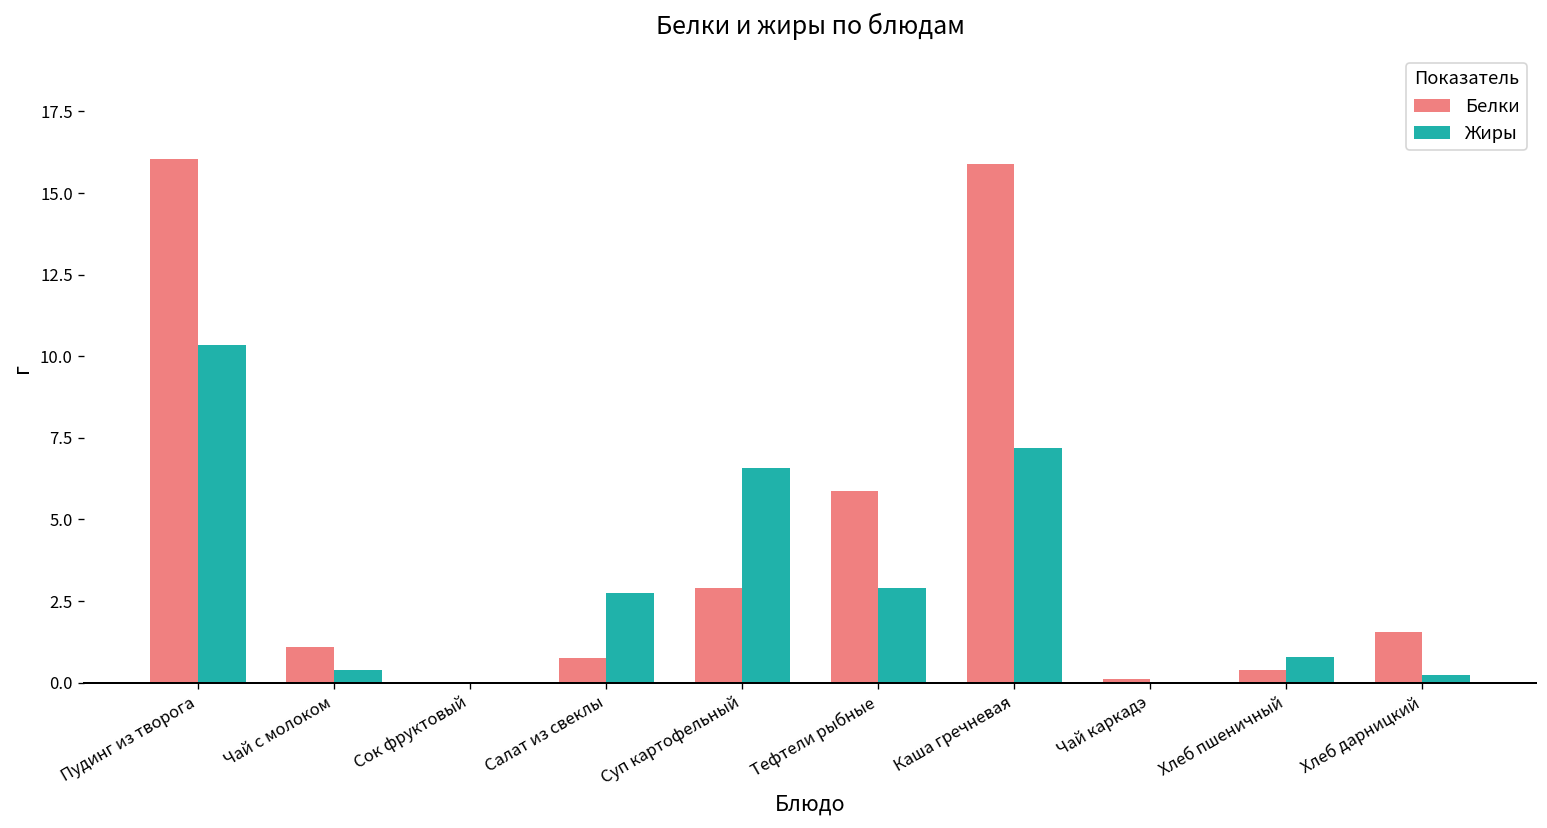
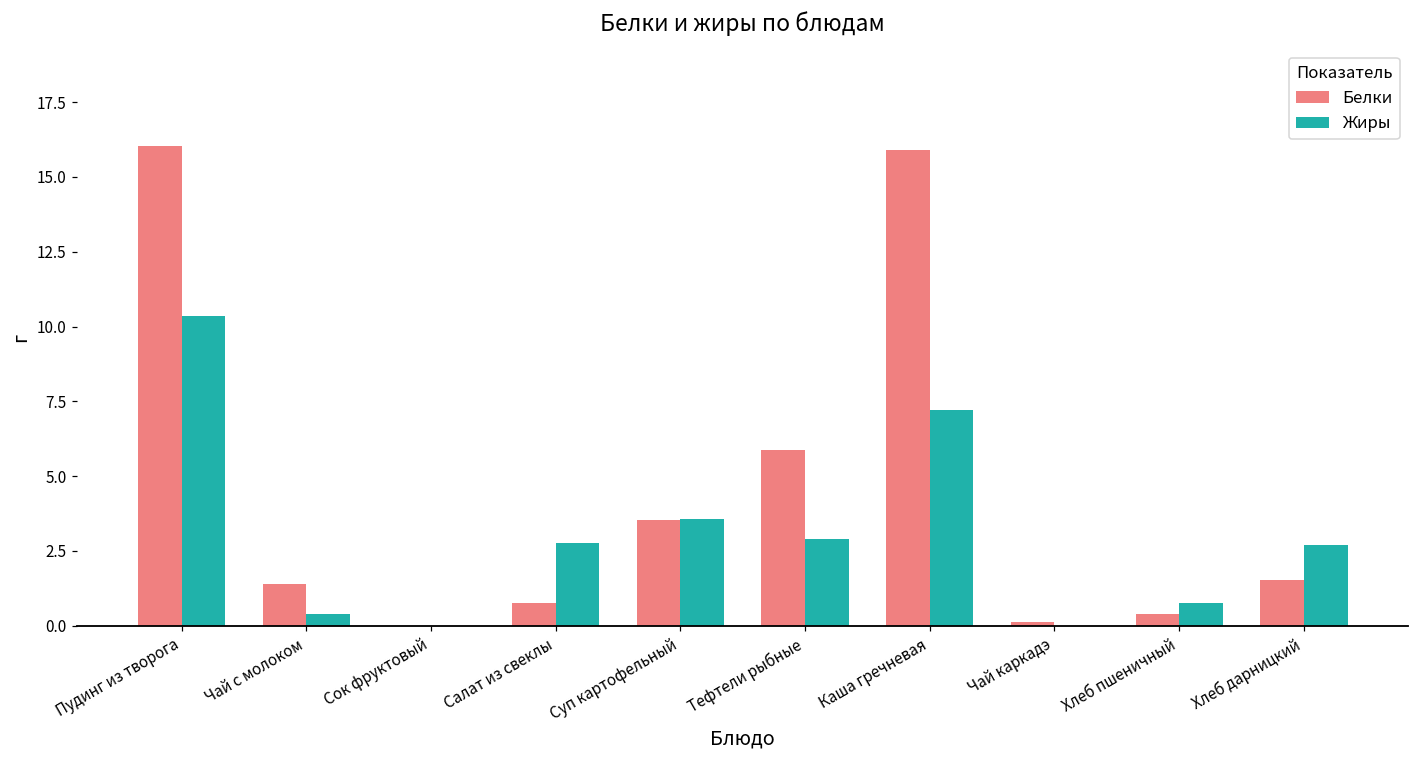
  {
    "Белки": {
      "Пудинг из творога": 16.1,
-     "Чай с молоком": 1.1,
+     "Чай с молоком": 1.4,
      "Сок фруктовый": 0.0,
      "Салат из свеклы": 0.8,
-     "Суп картофельный": 2.9,
+     "Суп картофельный": 3.5,
      "Тефтели рыбные": 5.9,
      "Каша гречневая": 15.9,
      "Чай каркадэ": 0.1,
      "Хлеб пшеничный": 0.4,
      "Хлеб дарницкий": 1.5
    },
    "Жиры": {
      "Пудинг из творога": 10.3,
      "Чай с молоком": 0.4,
      "Сок фруктовый": 0.0,
      "Салат из свеклы": 2.8,
-     "Суп картофельный": 6.6,
+     "Суп картофельный": 3.6,
      "Тефтели рыбные": 2.9,
      "Каша гречневая": 7.2,
      "Чай каркадэ": 0.0,
      "Хлеб пшеничный": 0.8,
-     "Хлеб дарницкий": 0.2
+     "Хлеб дарницкий": 2.7
    }
  }
